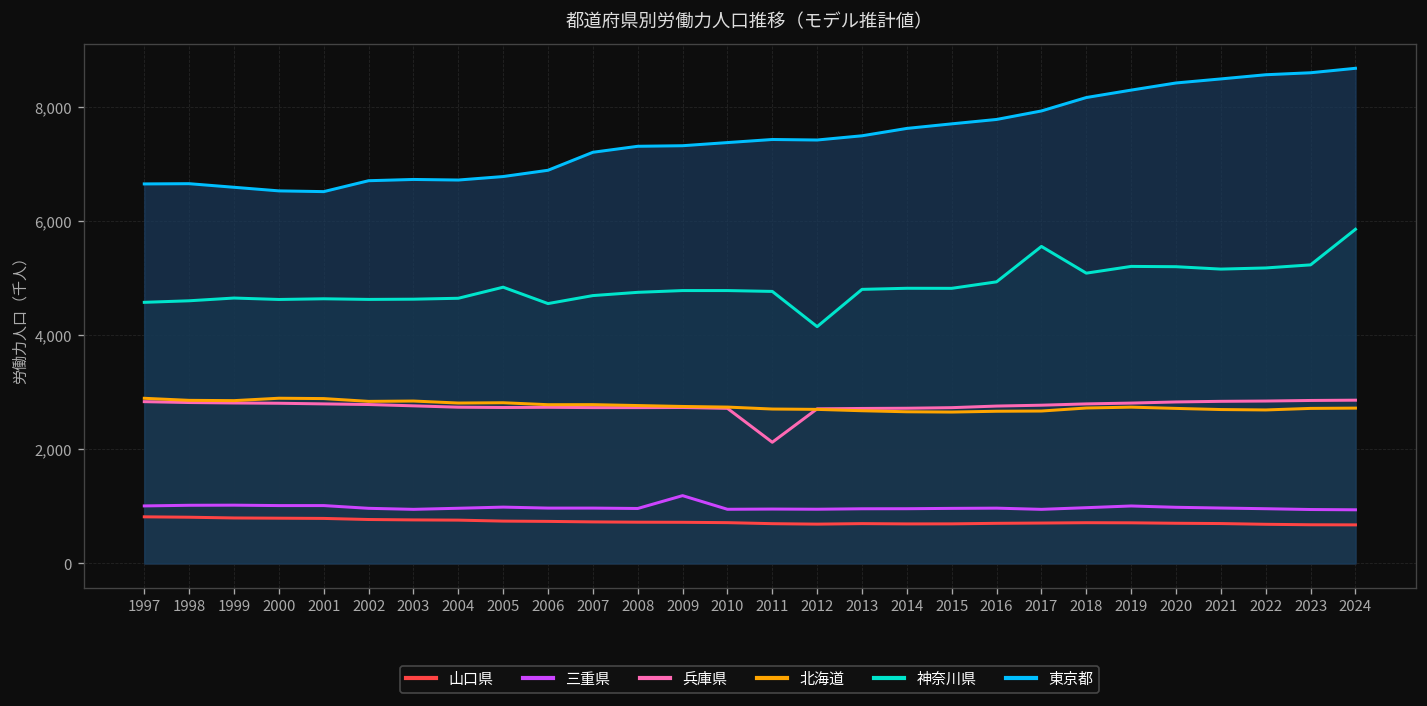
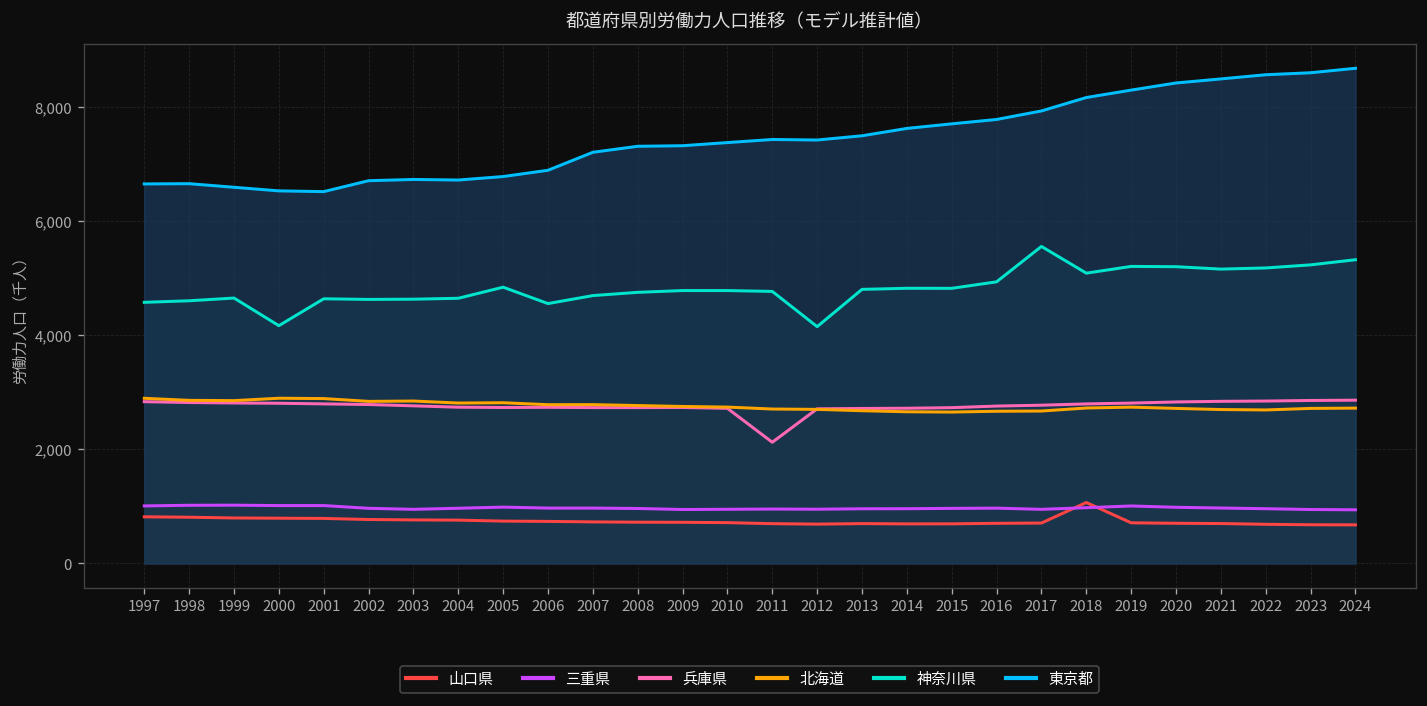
  {
    "山口県": {
      "1997": "800",
      "1998": "800",
      "1999": "800",
      "2000": "800",
      "2001": "800",
      "2002": "800",
      "2003": "800",
      "2004": "800",
      "2005": "700",
      "2006": "700",
      "2007": "700",
      "2008": "700",
      "2009": "700",
      "2010": "700",
      "2011": "700",
      "2012": "700",
      "2013": "700",
      "2014": "700",
      "2015": "700",
      "2016": "700",
      "2017": "700",
-     "2018": "700",
+     "2018": "1,100",
      "2019": "700",
      "2020": "700",
      "2021": "700",
      "2022": "700",
      "2023": "700",
      "2024": "700"
    },
    "三重県": {
      "1997": "1,000",
      "1998": "1,000",
      "1999": "1,000",
      "2000": "1,000",
      "2001": "1,000",
      "2002": "1,000",
      "2003": "900",
      "2004": "1,000",
      "2005": "1,000",
      "2006": "1,000",
      "2007": "1,000",
      "2008": "1,000",
-     "2009": "1,200",
+     "2009": "900",
      "2010": "900",
      "2011": "1,000",
      "2012": "900",
      "2013": "1,000",
      "2014": "1,000",
      "2015": "1,000",
      "2016": "1,000",
      "2017": "900",
      "2018": "1,000",
      "2019": "1,000",
      "2020": "1,000",
      "2021": "1,000",
      "2022": "1,000",
      "2023": "900",
      "2024": "900"
    },
    "兵庫県": {
      "1997": "2,800",
      "2000": "2,800",
      "2001": "2,800",
      "2002": "2,800",
      "2003": "2,800",
      "2004": "2,700",
      "2005": "2,700",
      "2011": "2,100",
      "2014": "2,700",
      "2015": "2,700",
      "2016": "2,800",
      "2017": "2,800",
      "2018": "2,800",
      "2019": "2,800",
      "2020": "2,800",
      "2021": "2,800",
      "2022": "2,800",
      "2023": "2,900",
      "2024": "2,900"
    },
    "北海道": {
      "1997": "2,900",
      "2000": "2,900",
      "2001": "2,900",
      "2002": "2,800",
      "2003": "2,800",
      "2004": "2,800",
      "2005": "2,800",
      "2011": "2,700",
      "2014": "2,700",
      "2015": "2,700",
      "2016": "2,700",
      "2017": "2,700",
      "2018": "2,700",
      "2019": "2,700",
      "2020": "2,700",
      "2021": "2,700",
      "2022": "2,700",
      "2023": "2,700",
      "2024": "2,700"
    },
    "神奈川県": {
      "1997": "4,600",
      "1998": "4,600",
      "1999": "4,600",
-     "2000": "4,600",
+     "2000": "4,200",
      "2001": "4,600",
      "2002": "4,600",
      "2003": "4,600",
      "2004": "4,600",
      "2005": "4,800",
      "2006": "4,600",
      "2007": "4,700",
      "2008": "4,700",
      "2009": "4,800",
      "2010": "4,800",
      "2011": "4,800",
      "2012": "4,100",
      "2013": "4,800",
      "2014": "4,800",
      "2015": "4,800",
      "2016": "4,900",
      "2017": "5,600",
      "2018": "5,100",
      "2019": "5,200",
      "2020": "5,200",
      "2021": "5,200",
      "2022": "5,200",
      "2023": "5,200",
-     "2024": "5,900"
+     "2024": "5,300"
    },
    "東京都": {
      "1997": "6,600",
      "1998": "6,700",
      "1999": "6,600",
      "2000": "6,500",
      "2001": "6,500",
      "2002": "6,700",
      "2003": "6,700",
      "2004": "6,700",
      "2005": "6,800",
      "2006": "6,900",
      "2007": "7,200",
      "2008": "7,300",
      "2009": "7,300",
      "2010": "7,400",
      "2011": "7,400",
      "2012": "7,400",
      "2013": "7,500",
      "2014": "7,600",
      "2015": "7,700",
      "2016": "7,800",
      "2017": "7,900",
      "2018": "8,200",
      "2019": "8,300",
      "2020": "8,400",
      "2021": "8,500",
      "2022": "8,600",
      "2023": "8,600",
      "2024": "8,700"
    }
  }
